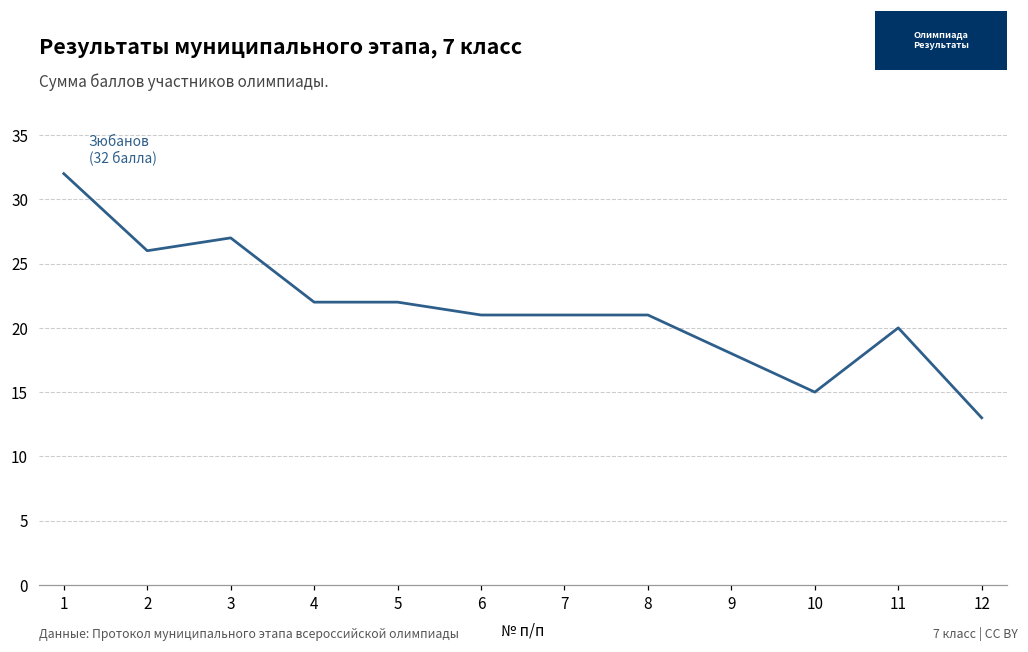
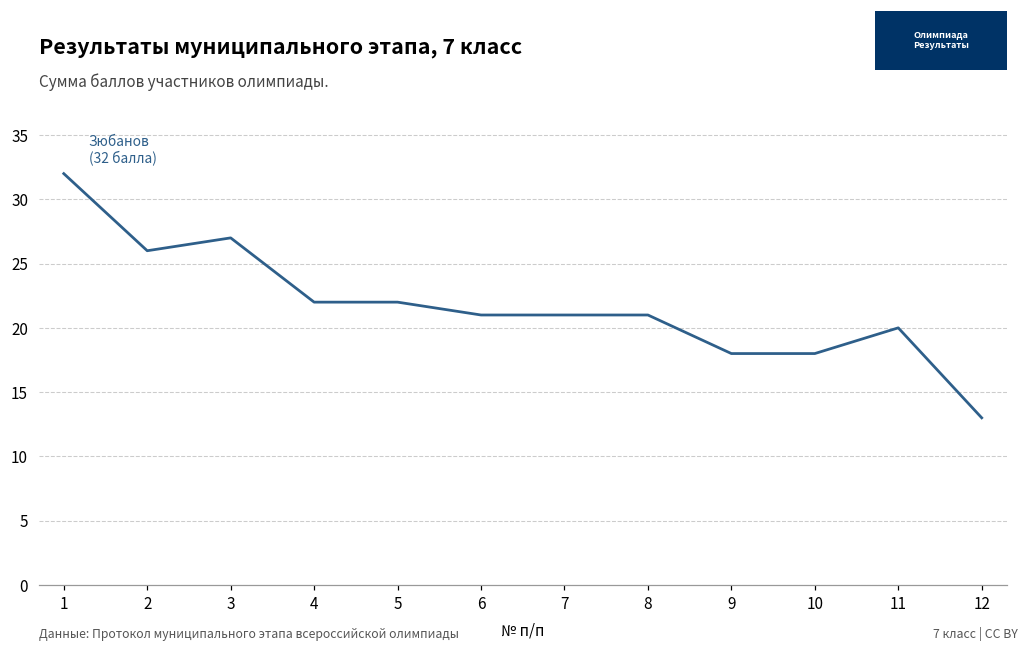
  {
    "2": 26,
    "3": 27,
    "4": 22,
    "5": 22,
    "6": 21,
    "7": 21,
    "8": 21,
    "9": 18,
-   "10": 15,
+   "10": 18,
    "11": 20,
    "12": 13
  }
